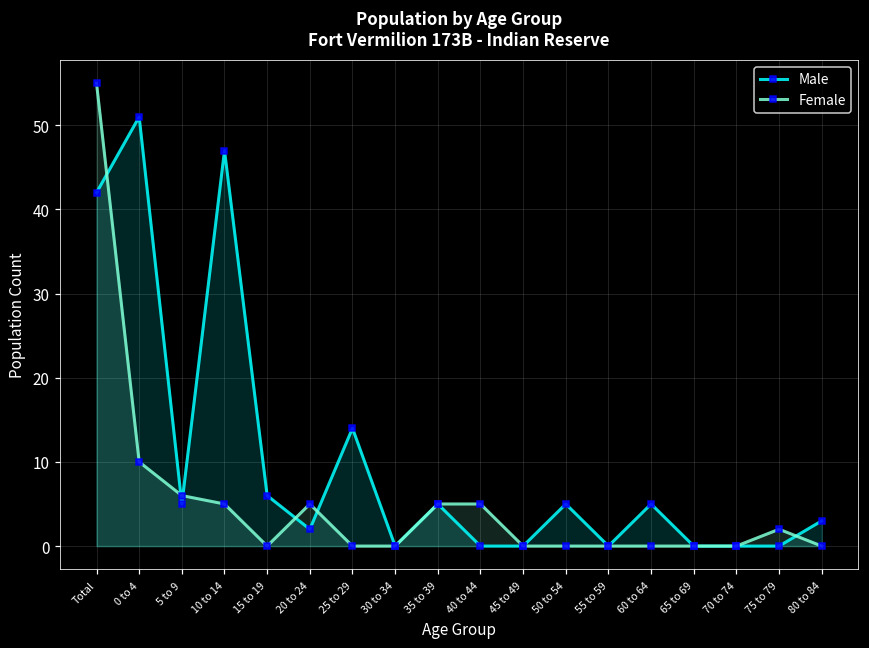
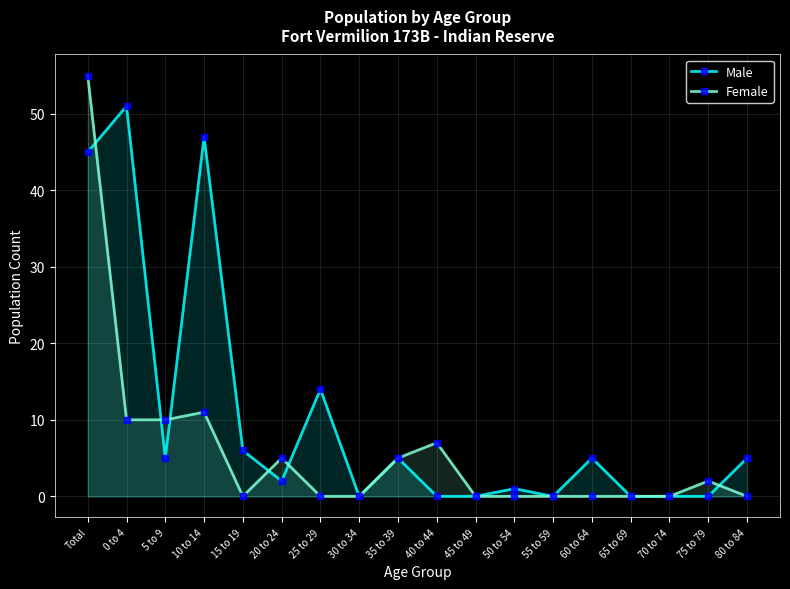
  {
    "Male": {
-     "Total": 42,
+     "Total": 45,
      "0 to 4": 51,
      "5 to 9": 5,
      "10 to 14": 47,
      "15 to 19": 6,
      "20 to 24": 2,
      "25 to 29": 14,
      "40 to 44": 0,
-     "50 to 54": 5,
+     "50 to 54": 1,
      "60 to 64": 5,
      "75 to 79": 0,
-     "80 to 84": 3
+     "80 to 84": 5
    },
    "Female": {
      "Total": 55,
      "0 to 4": 10,
-     "5 to 9": 6,
-     "10 to 14": 5,
+     "5 to 9": 10,
+     "10 to 14": 11,
      "15 to 19": 0,
      "20 to 24": 5,
      "25 to 29": 0,
-     "40 to 44": 5,
+     "40 to 44": 7,
      "50 to 54": 0,
      "60 to 64": 0,
      "75 to 79": 2,
      "80 to 84": 0
    }
  }
